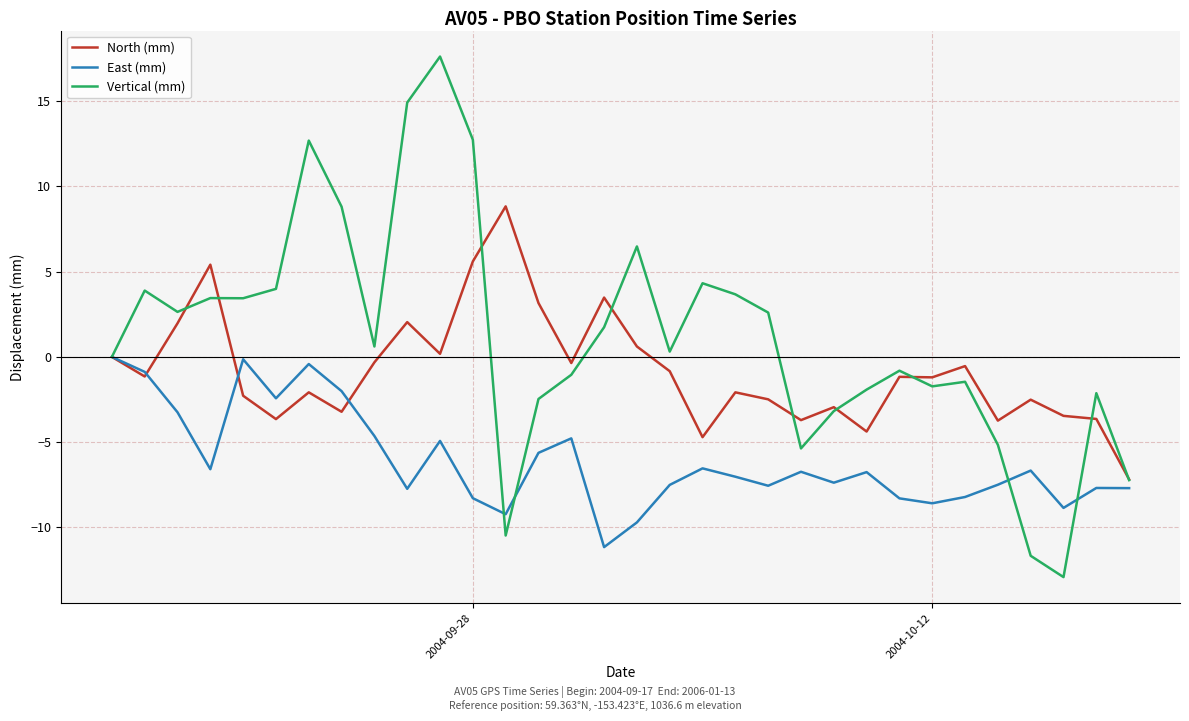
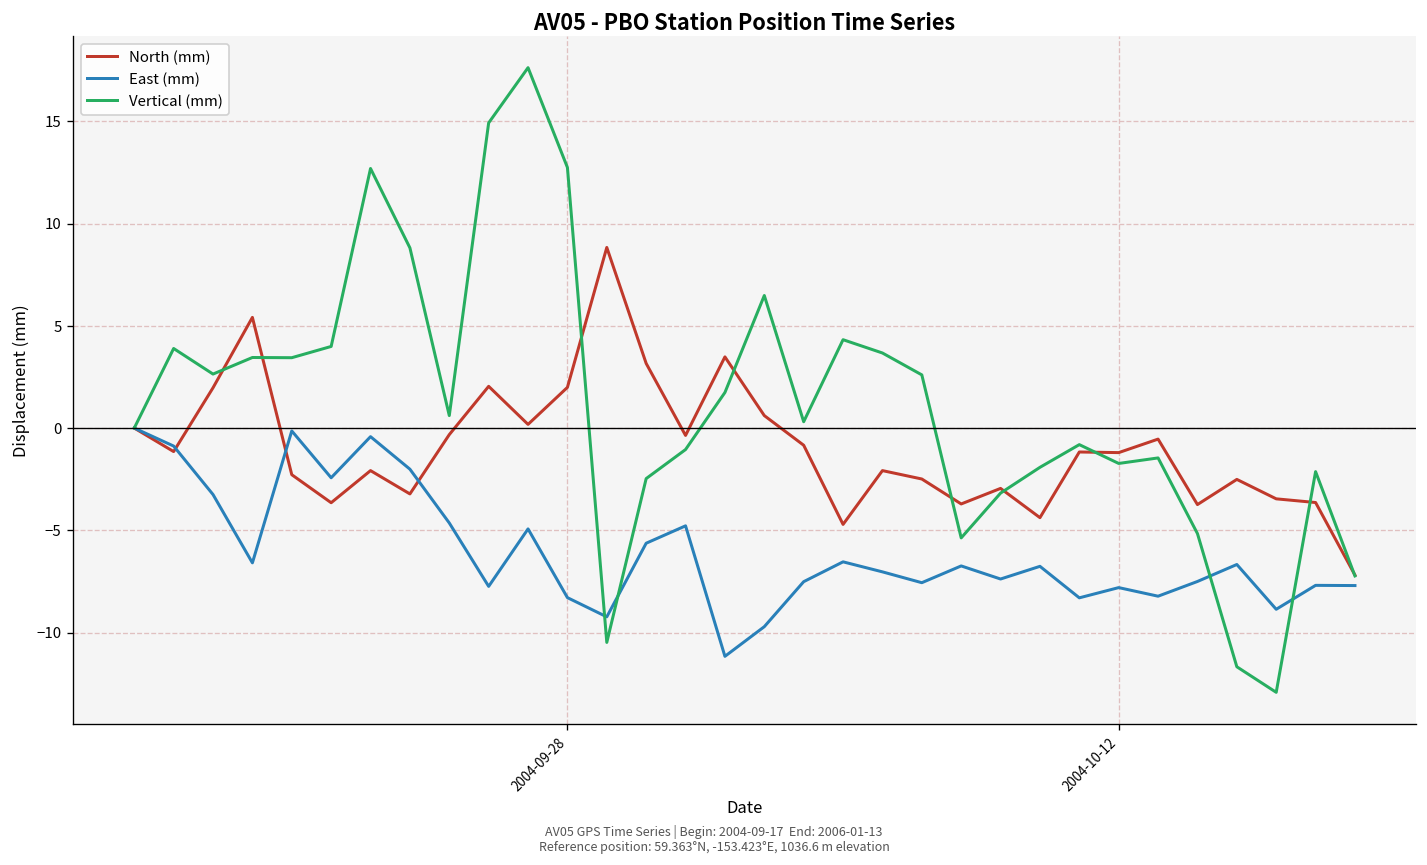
  {
    "North (mm)": {
-     "2004-09-28": 5.6,
+     "2004-09-28": 2.0,
      "2004-10-12": -1.2
    },
    "East (mm)": {
      "2004-09-28": -8.3,
-     "2004-10-12": -8.6
+     "2004-10-12": -7.8
    },
    "Vertical (mm)": {
      "2004-09-28": 12.7,
      "2004-10-12": -1.7
    }
  }
